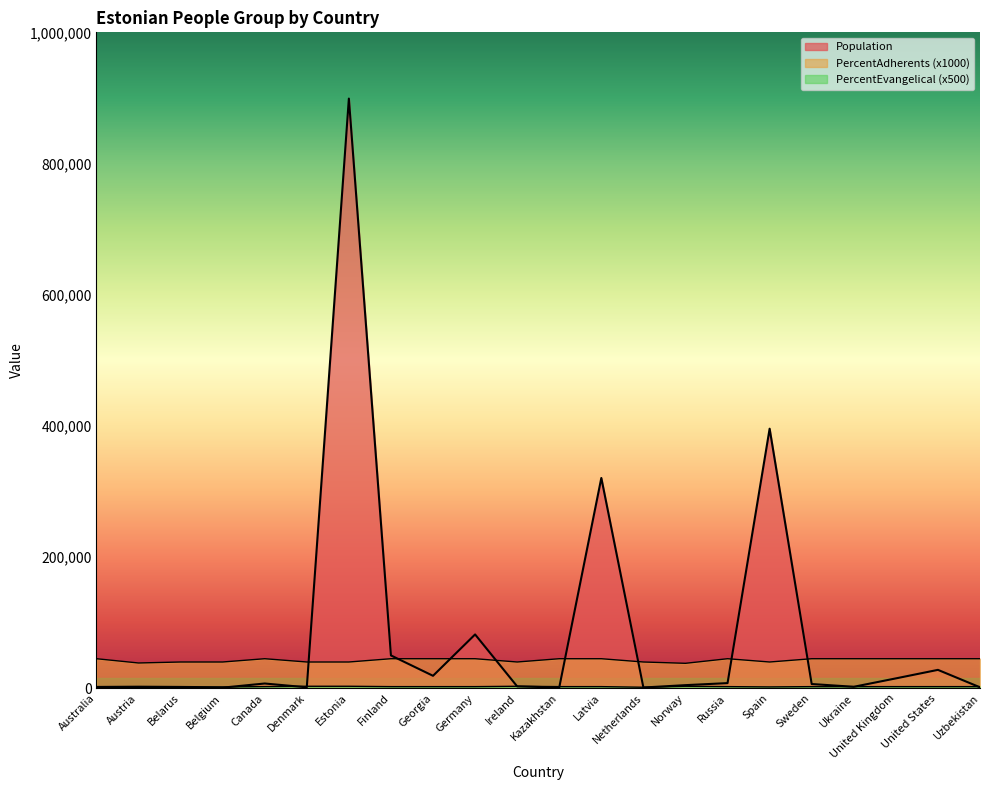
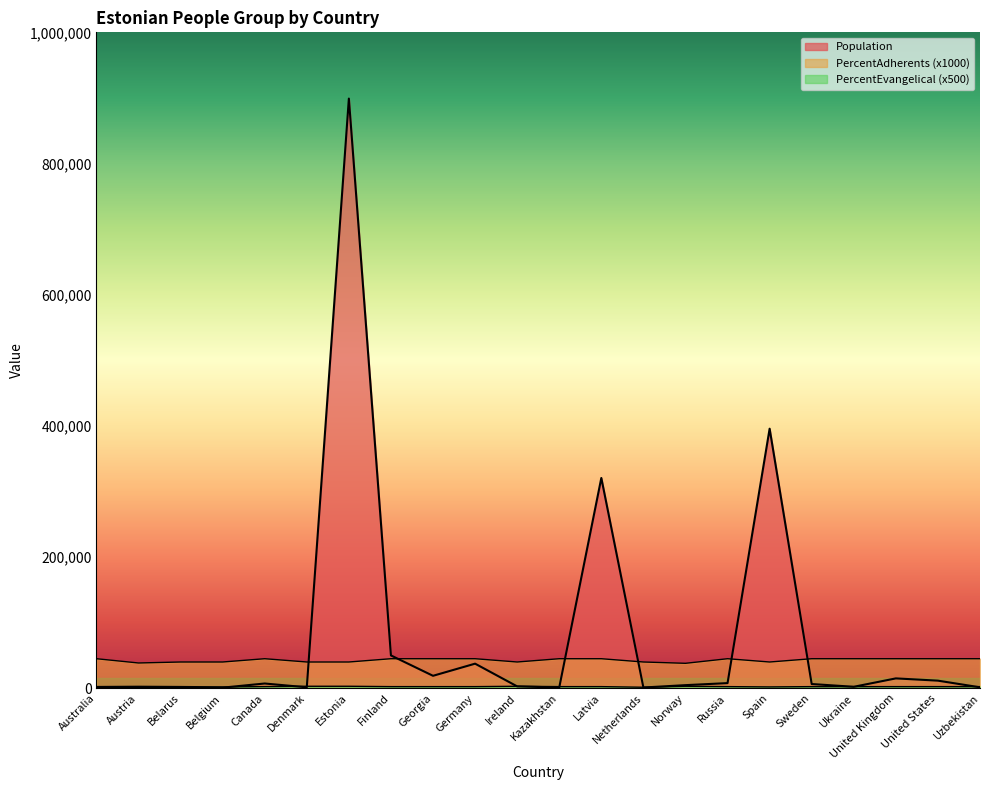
  {
    "Population": {
      "Canada": "10,000",
      "Estonia": "900,000",
      "Finland": "50,000",
      "Georgia": "20,000",
-     "Germany": "80,000",
+     "Germany": "40,000",
      "Latvia": "320,000",
      "Russia": "10,000",
      "Spain": "400,000",
      "Sweden": "10,000",
      "United Kingdom": "20,000",
-     "United States": "30,000"
+     "United States": "10,000"
    },
    "PercentAdherents (x1000)": {
      "Australia": "50,000",
      "Austria": "40,000",
      "Belarus": "40,000",
      "Belgium": "40,000",
      "Canada": "50,000",
      "Denmark": "40,000",
      "Estonia": "40,000",
      "Finland": "50,000",
      "Georgia": "50,000",
      "Germany": "50,000",
      "Ireland": "40,000",
      "Kazakhstan": "50,000",
      "Latvia": "50,000",
      "Netherlands": "40,000",
      "Norway": "40,000",
      "Russia": "50,000",
      "Spain": "40,000",
      "Sweden": "50,000",
      "Ukraine": "50,000",
      "United Kingdom": "50,000",
      "United States": "50,000",
      "Uzbekistan": "50,000"
    },
    "PercentEvangelical (x500)": {
      "Canada": "0",
      "Estonia": "0",
      "Finland": "0",
      "Georgia": "0",
      "Germany": "0",
      "Latvia": "0",
      "Russia": "0",
      "Spain": "0",
      "Sweden": "0",
      "United Kingdom": "0",
      "United States": "0"
    }
  }
